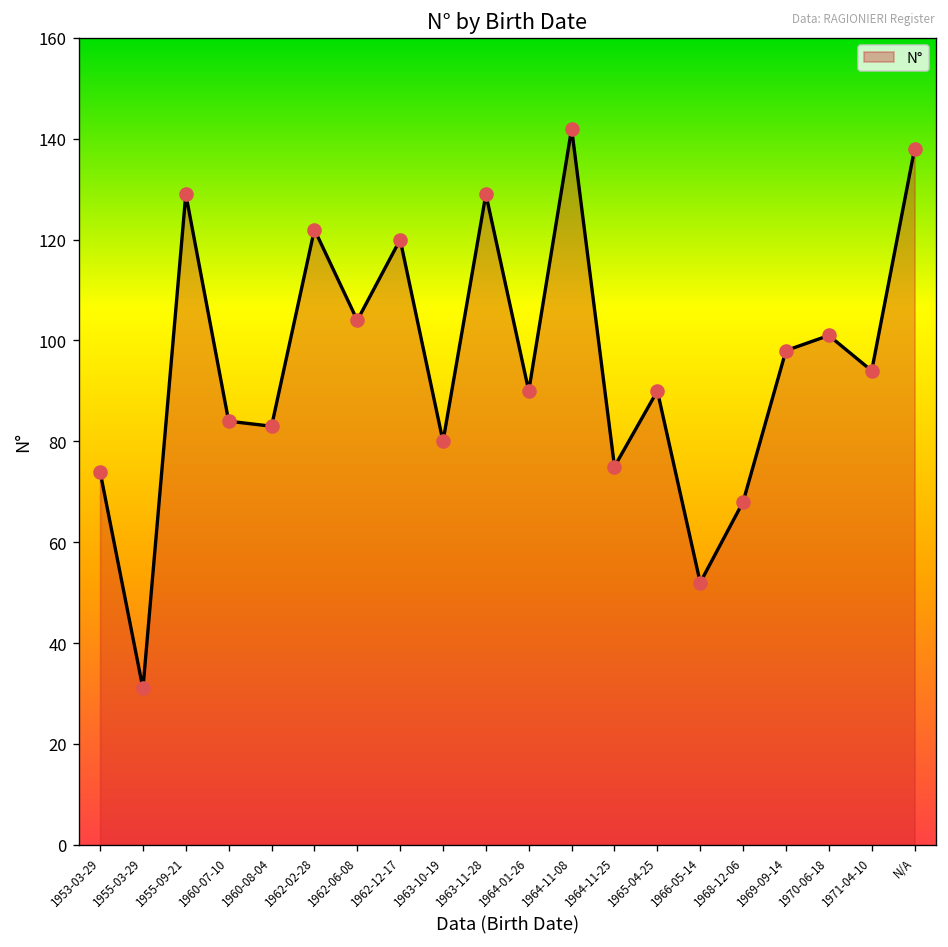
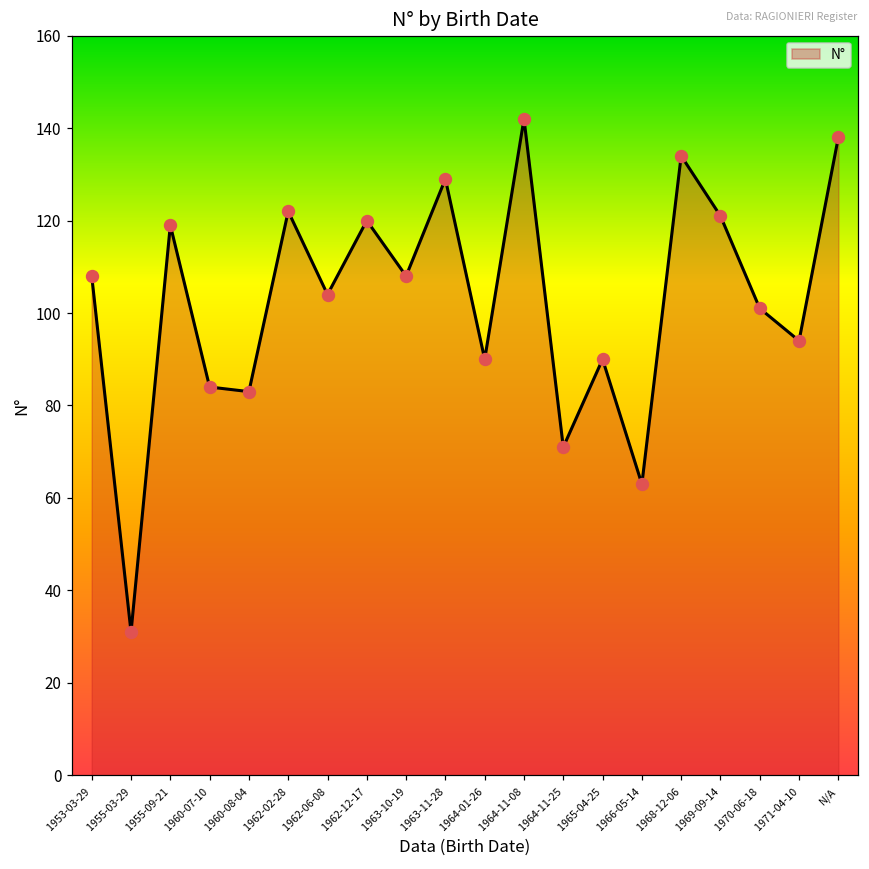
  {
-   "1953-03-29": 74,
+   "1953-03-29": 108,
    "1955-03-29": 31,
-   "1955-09-21": 129,
+   "1955-09-21": 119,
    "1960-07-10": 84,
    "1960-08-04": 83,
    "1962-02-28": 122,
    "1962-06-08": 104,
    "1962-12-17": 120,
-   "1963-10-19": 80,
+   "1963-10-19": 108,
    "1963-11-28": 129,
    "1964-01-26": 90,
    "1964-11-08": 142,
-   "1964-11-25": 75,
+   "1964-11-25": 71,
    "1965-04-25": 90,
-   "1966-05-14": 52,
-   "1968-12-06": 68,
-   "1969-09-14": 98,
+   "1966-05-14": 63,
+   "1968-12-06": 134,
+   "1969-09-14": 121,
    "1970-06-18": 101,
    "1971-04-10": 94,
    "N/A": 138
  }
